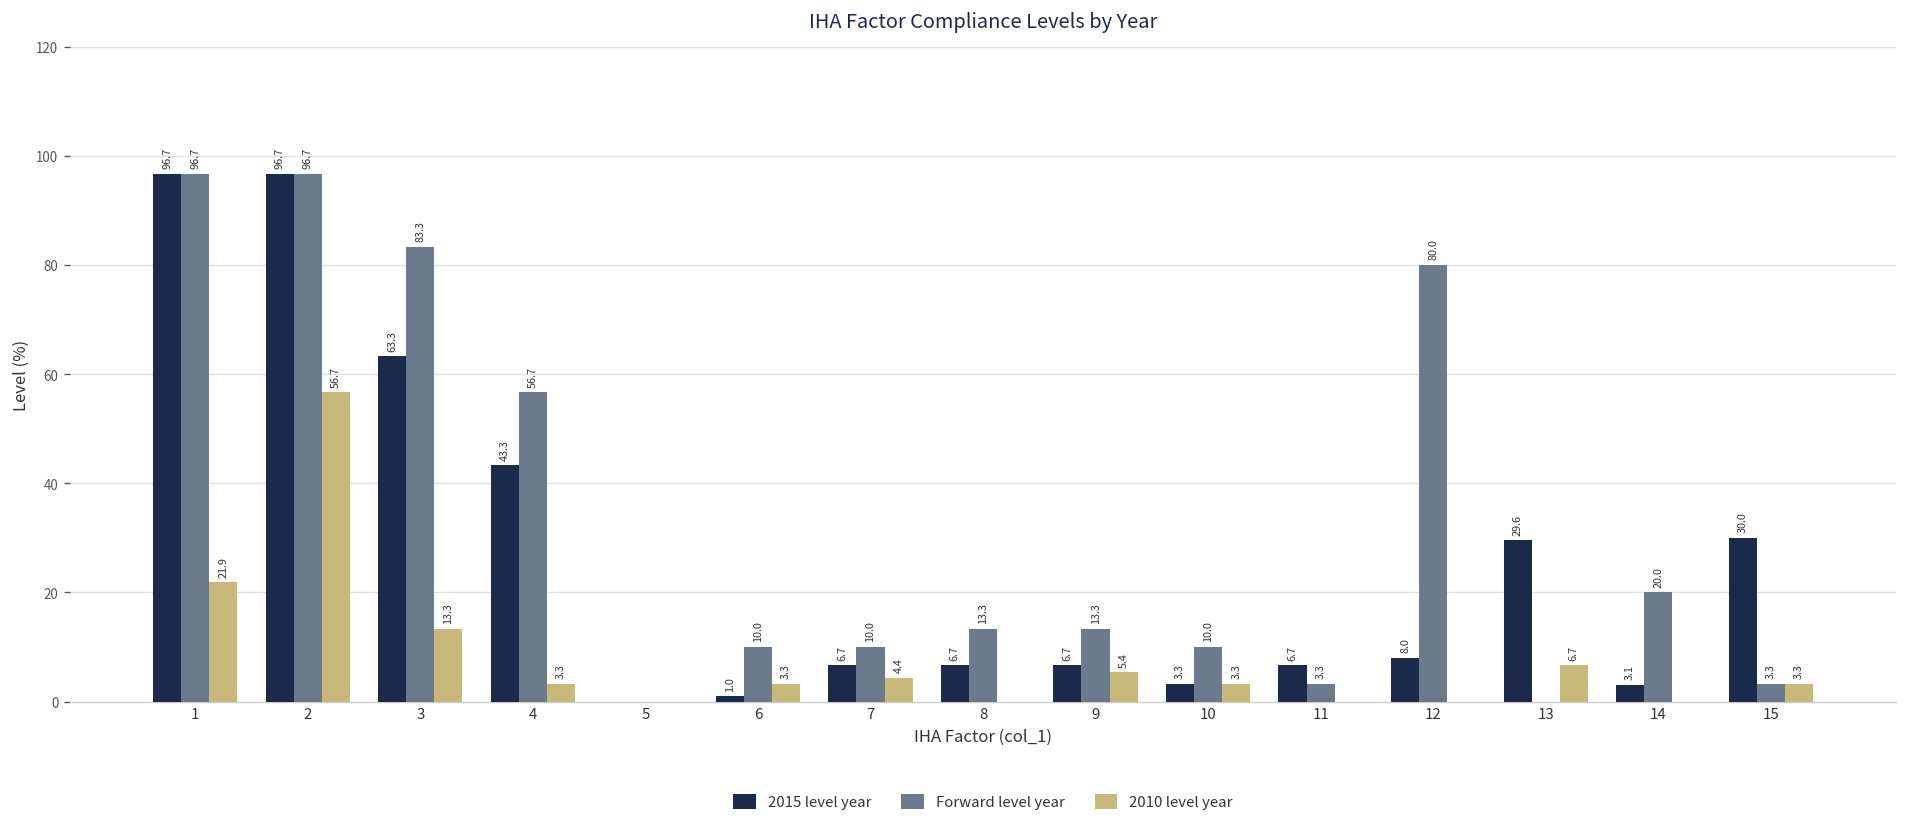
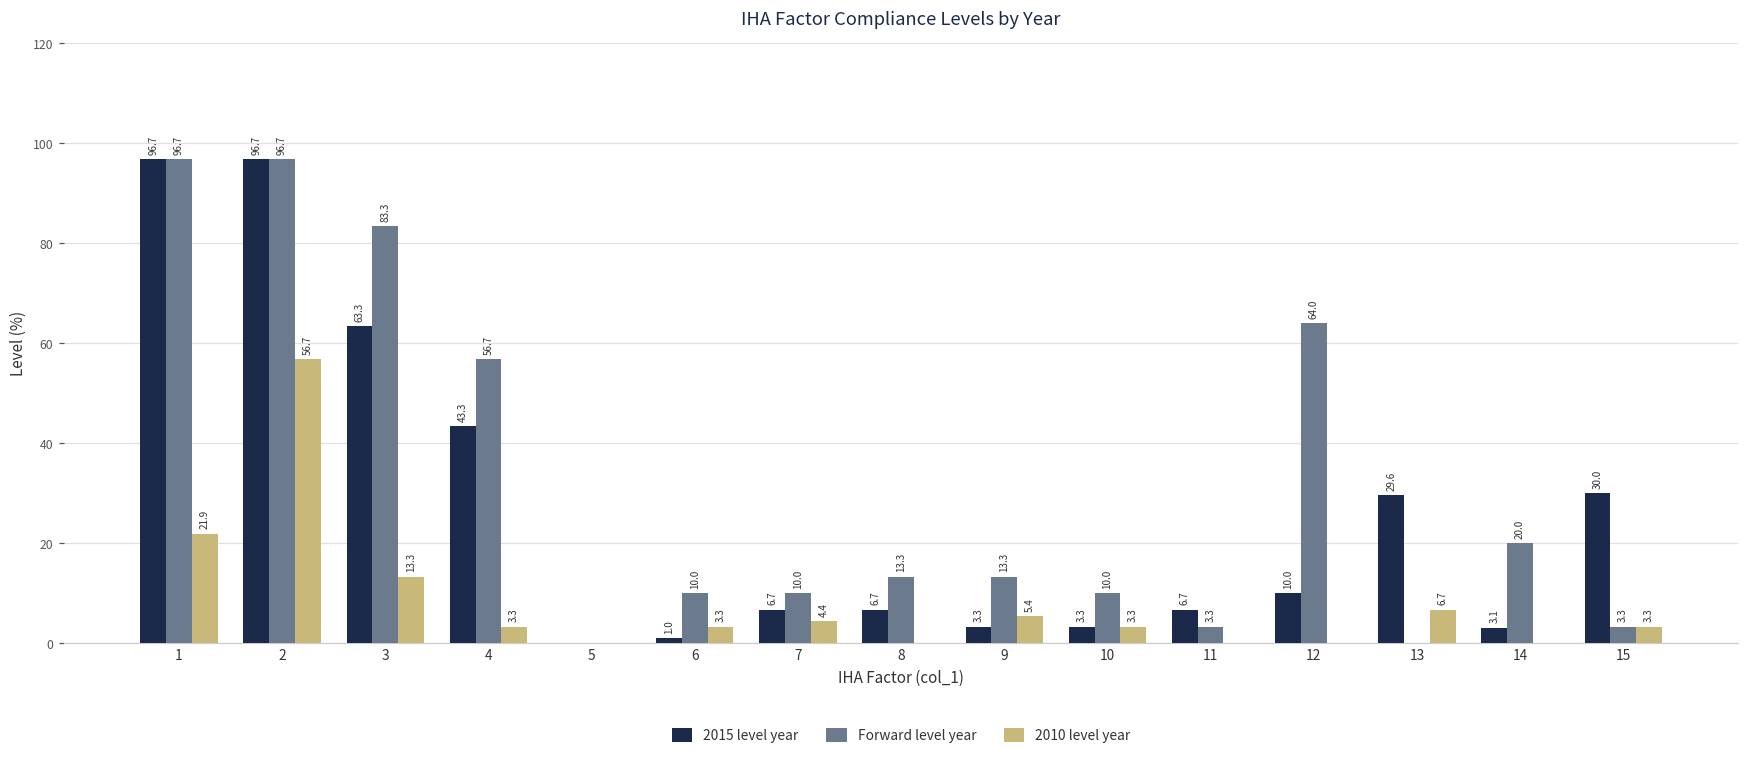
  {
    "2015 level year": {
      "1": 96.7,
      "2": 96.7,
      "3": 63.3,
      "4": 43.3,
      "6": 1.0,
      "7": 6.7,
      "8": 6.7,
-     "9": 6.7,
+     "9": 3.3,
      "10": 3.3,
      "11": 6.7,
-     "12": 8.0,
+     "12": 10.0,
      "13": 29.6,
      "14": 3.1,
      "15": 30.0
    },
    "Forward level year": {
      "1": 96.7,
      "2": 96.7,
      "3": 83.3,
      "4": 56.7,
      "6": 10.0,
      "7": 10.0,
      "8": 13.3,
      "9": 13.3,
      "10": 10.0,
      "11": 3.3,
-     "12": 80.0,
+     "12": 64.0,
      "14": 20.0,
      "15": 3.3
    },
    "2010 level year": {
      "1": 21.9,
      "2": 56.7,
      "3": 13.3,
      "4": 3.3,
      "6": 3.3,
      "7": 4.4,
      "9": 5.4,
      "10": 3.3,
      "13": 6.7,
      "15": 3.3
    }
  }
